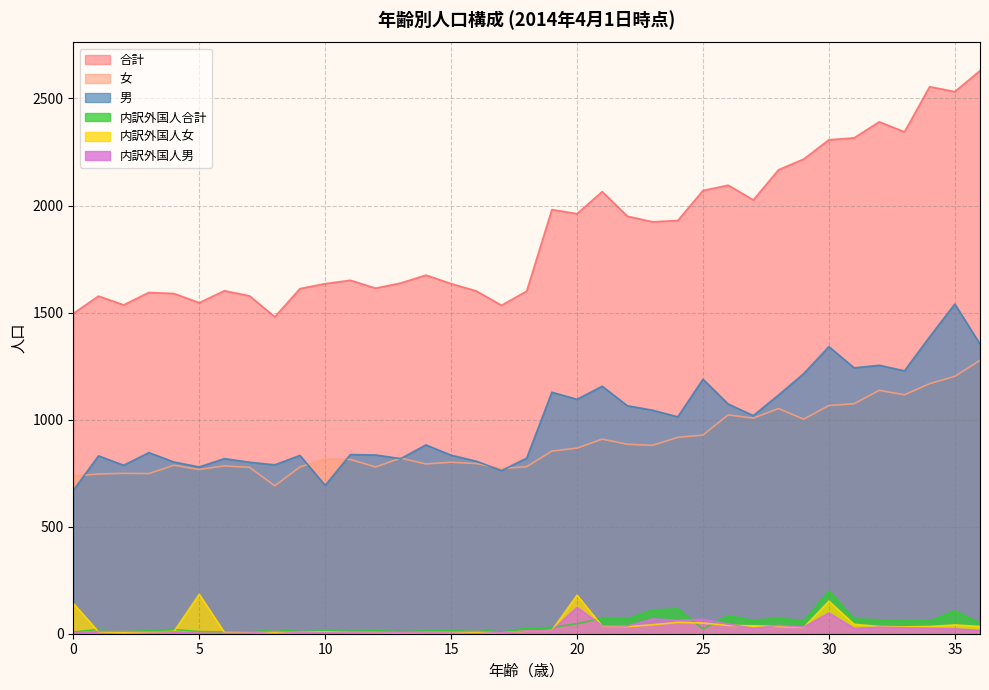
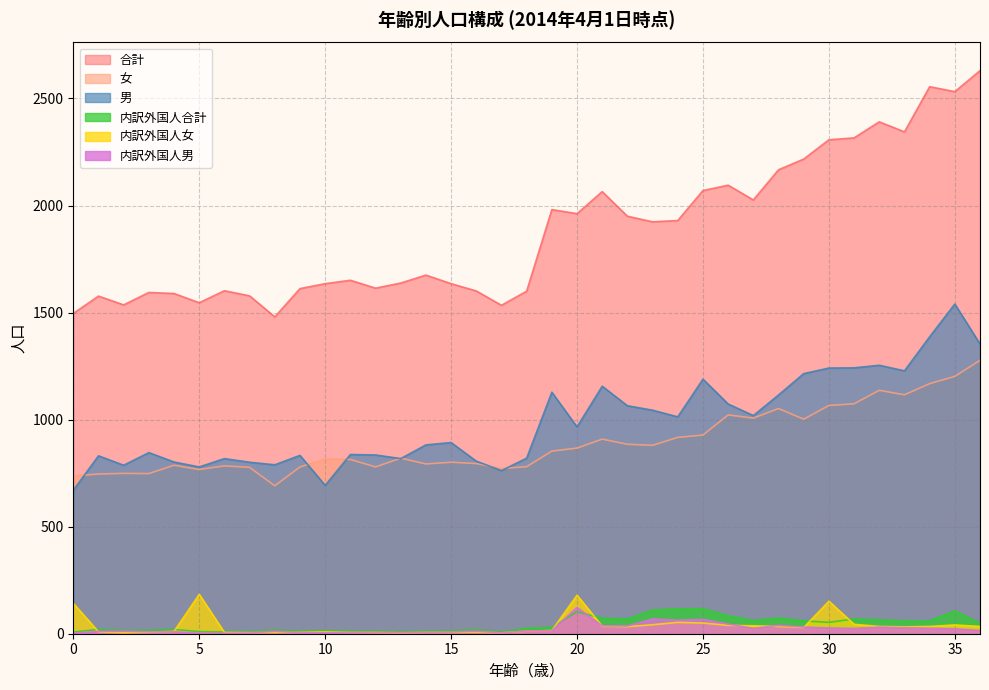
  {
    "男": {
      "0": 670,
      "5": 780,
      "10": 690,
-     "15": 830,
-     "20": 1100,
+     "15": 890,
+     "20": 970,
      "25": 1190,
-     "30": 1340,
+     "30": 1240,
      "35": 1540
    },
    "内訳外国人合計": {
-     "20": 50,
-     "25": 20,
-     "30": 200,
+     "20": 100,
+     "25": 120,
+     "30": 50,
      "35": 110
    },
    "内訳外国人女": {
      "0": 140,
      "5": 180,
      "20": 180,
      "25": 50,
      "30": 150,
      "35": 40
    },
    "内訳外国人男": {
      "20": 120,
      "25": 70,
-     "30": 100,
+     "30": 30,
      "35": 20
    }
  }
